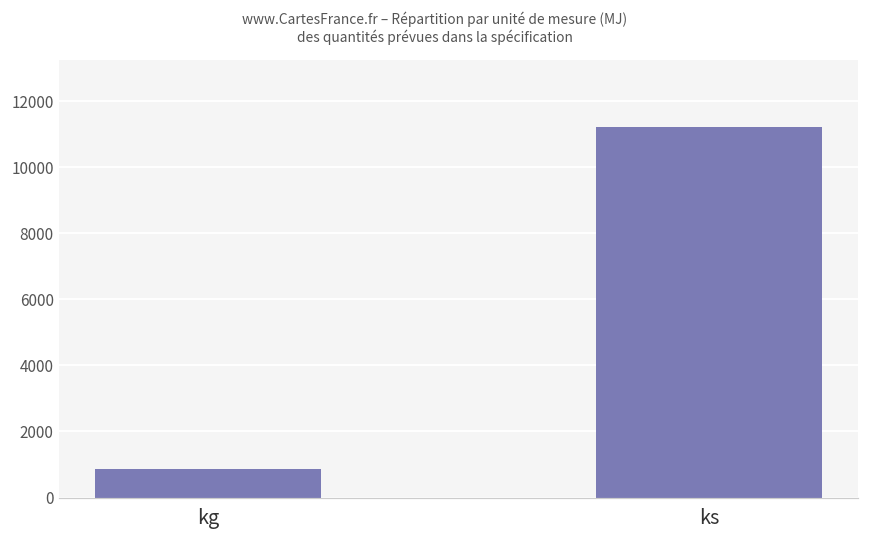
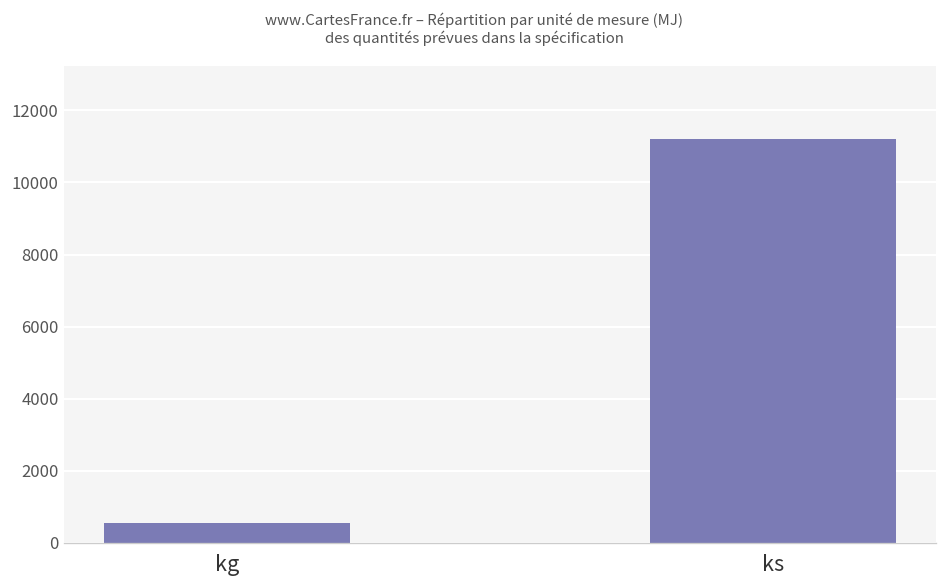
  {
-   "kg": 900,
+   "kg": 500,
    "ks": 11200
  }
